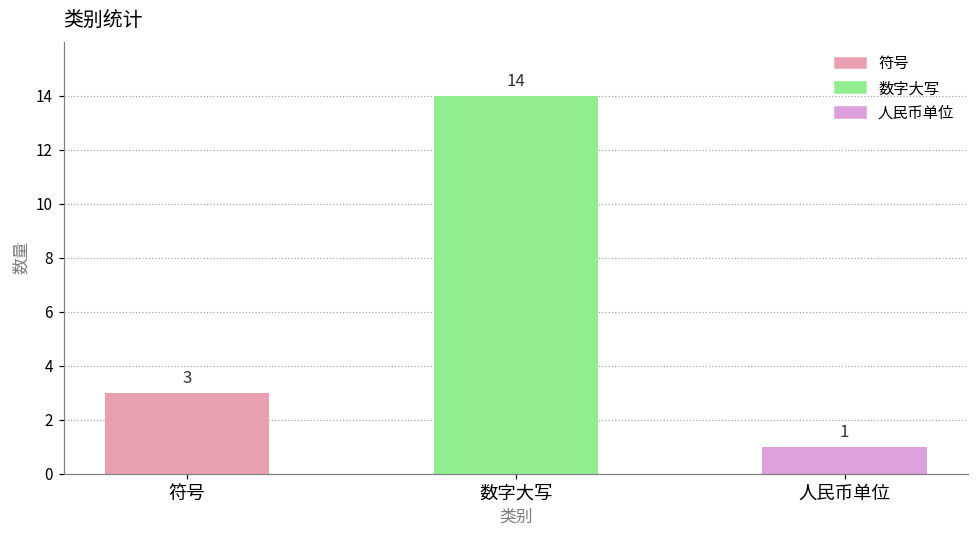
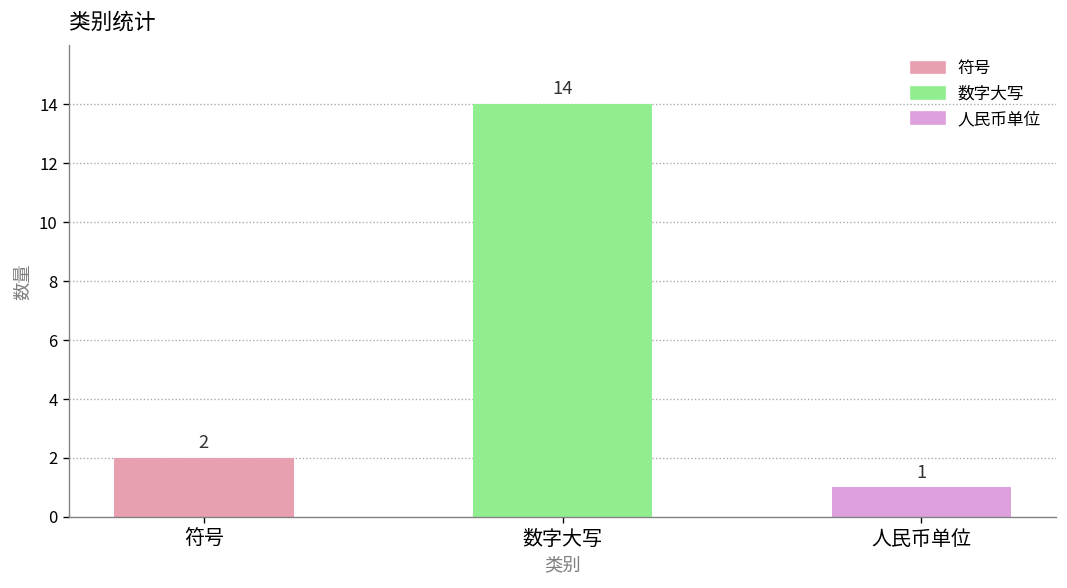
  {
-   "符号": 3,
+   "符号": 2,
    "数字大写": 14,
    "人民币单位": 1
  }
